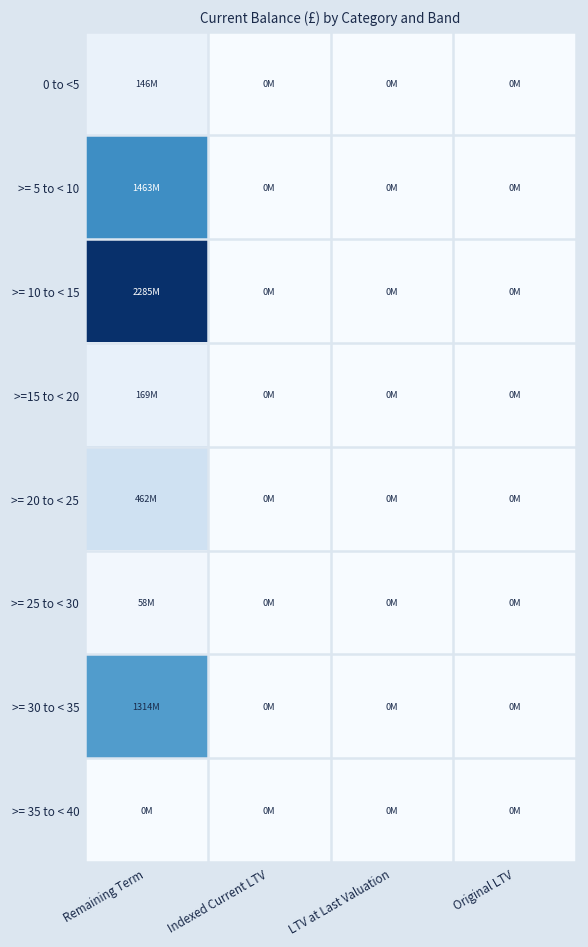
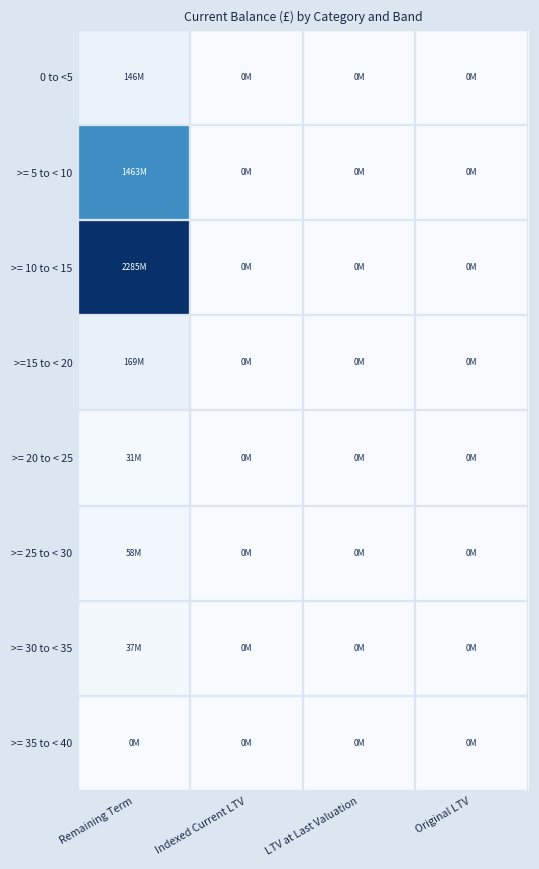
  {
    "0 to <5": {
      "Remaining Term": "146M",
      "Indexed Current LTV": "0M",
      "LTV at Last Valuation": "0M",
      "Original LTV": "0M"
    },
    ">= 5 to < 10": {
      "Remaining Term": "1463M",
      "Indexed Current LTV": "0M",
      "LTV at Last Valuation": "0M",
      "Original LTV": "0M"
    },
    ">= 10 to < 15": {
      "Remaining Term": "2285M",
      "Indexed Current LTV": "0M",
      "LTV at Last Valuation": "0M",
      "Original LTV": "0M"
    },
    ">=15 to < 20": {
      "Remaining Term": "169M",
      "Indexed Current LTV": "0M",
      "LTV at Last Valuation": "0M",
      "Original LTV": "0M"
    },
    ">= 20 to < 25": {
-     "Remaining Term": "462M",
+     "Remaining Term": "31M",
      "Indexed Current LTV": "0M",
      "LTV at Last Valuation": "0M",
      "Original LTV": "0M"
    },
    ">= 25 to < 30": {
      "Remaining Term": "58M",
      "Indexed Current LTV": "0M",
      "LTV at Last Valuation": "0M",
      "Original LTV": "0M"
    },
    ">= 30 to < 35": {
-     "Remaining Term": "1314M",
+     "Remaining Term": "37M",
      "Indexed Current LTV": "0M",
      "LTV at Last Valuation": "0M",
      "Original LTV": "0M"
    },
    ">= 35 to < 40": {
      "Remaining Term": "0M",
      "Indexed Current LTV": "0M",
      "LTV at Last Valuation": "0M",
      "Original LTV": "0M"
    }
  }
